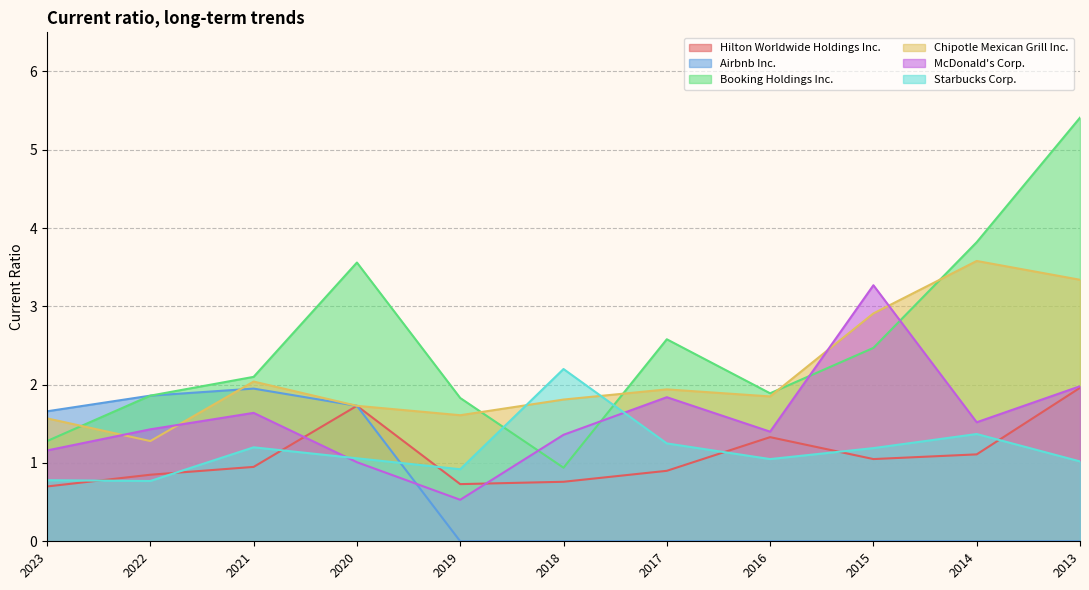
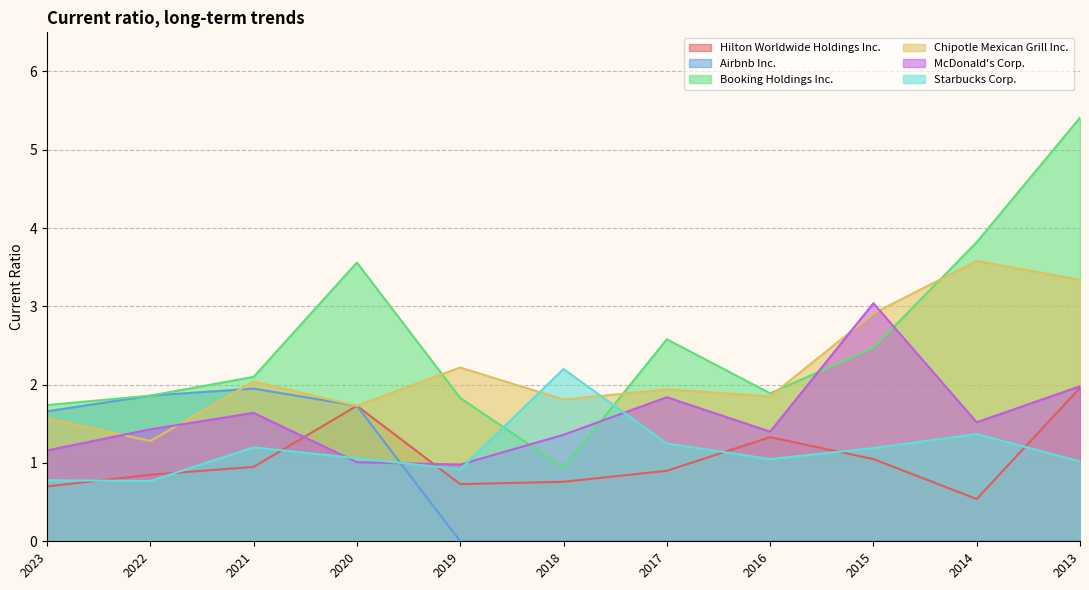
  {
    "Hilton Worldwide Holdings Inc.": {
      "2023": 0.7,
      "2022": 0.9,
      "2021": 1.0,
      "2019": 0.7,
      "2018": 0.8,
      "2017": 0.9,
      "2016": 1.3,
      "2015": 1.1,
-     "2014": 1.1
+     "2014": 0.5
    },
    "Booking Holdings Inc.": {
-     "2023": 1.3,
+     "2023": 1.7,
      "2021": 2.1,
      "2020": 3.6,
      "2019": 1.8,
      "2018": 0.9,
      "2017": 2.6,
      "2016": 1.9,
      "2015": 2.5,
      "2014": 3.8,
      "2013": 5.4
    },
    "Chipotle Mexican Grill Inc.": {
      "2023": 1.6,
      "2022": 1.3,
      "2021": 2.0,
-     "2019": 1.6,
+     "2019": 2.2,
      "2018": 1.8,
      "2017": 1.9,
      "2016": 1.9,
      "2015": 2.9,
      "2014": 3.6,
      "2013": 3.3
    },
    "McDonald's Corp.": {
      "2023": 1.2,
      "2022": 1.4,
      "2021": 1.6,
      "2020": 1.0,
-     "2019": 0.5,
+     "2019": 1.0,
      "2018": 1.4,
      "2017": 1.8,
      "2016": 1.4,
-     "2015": 3.3,
+     "2015": 3.0,
      "2014": 1.5
    }
  }
